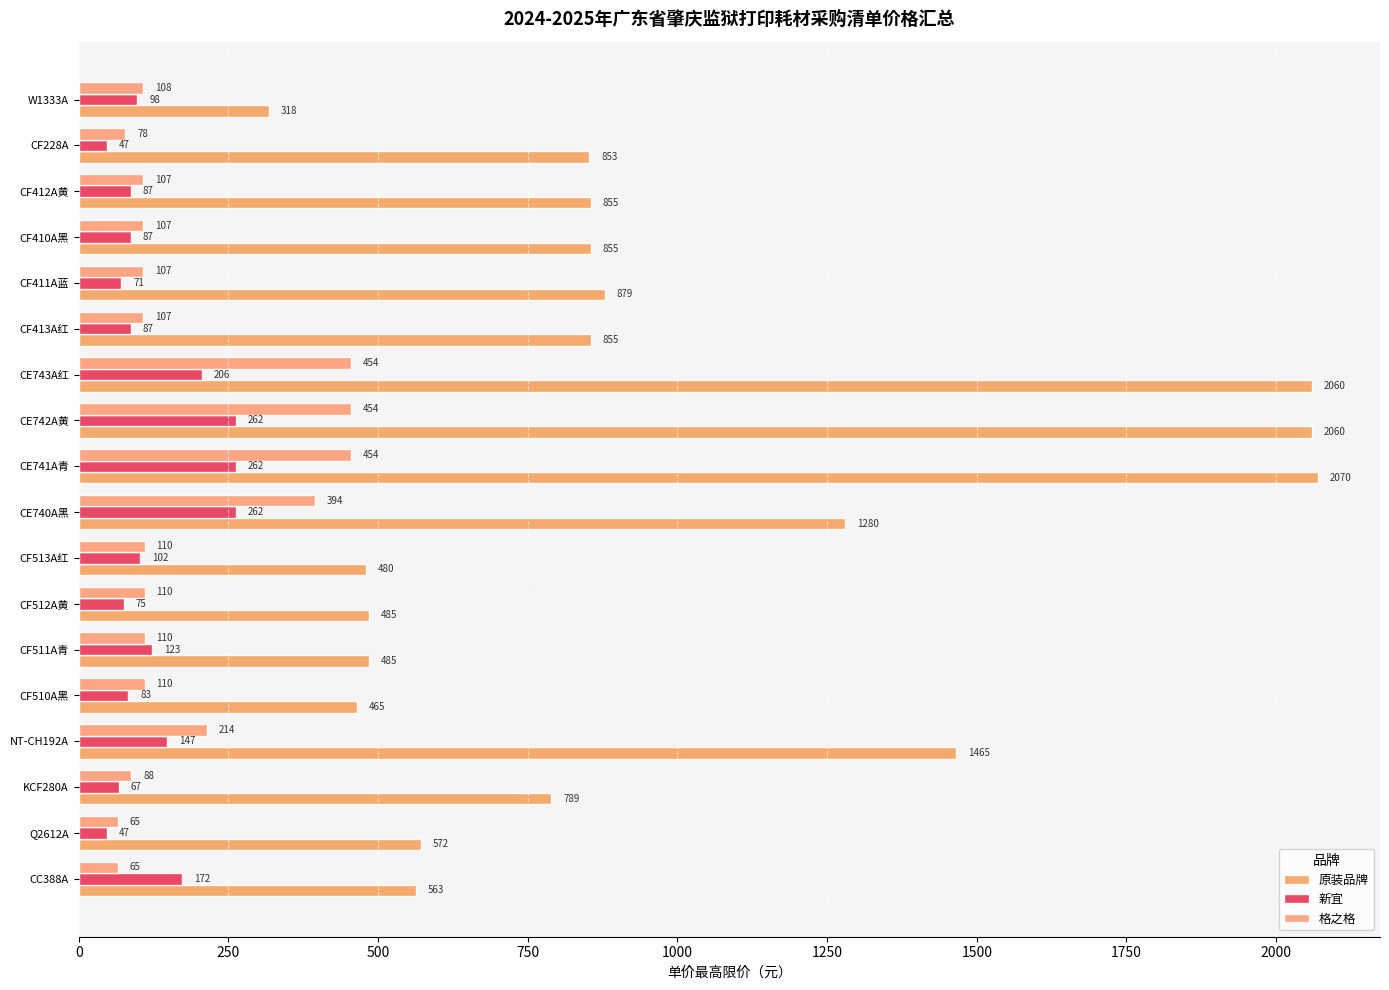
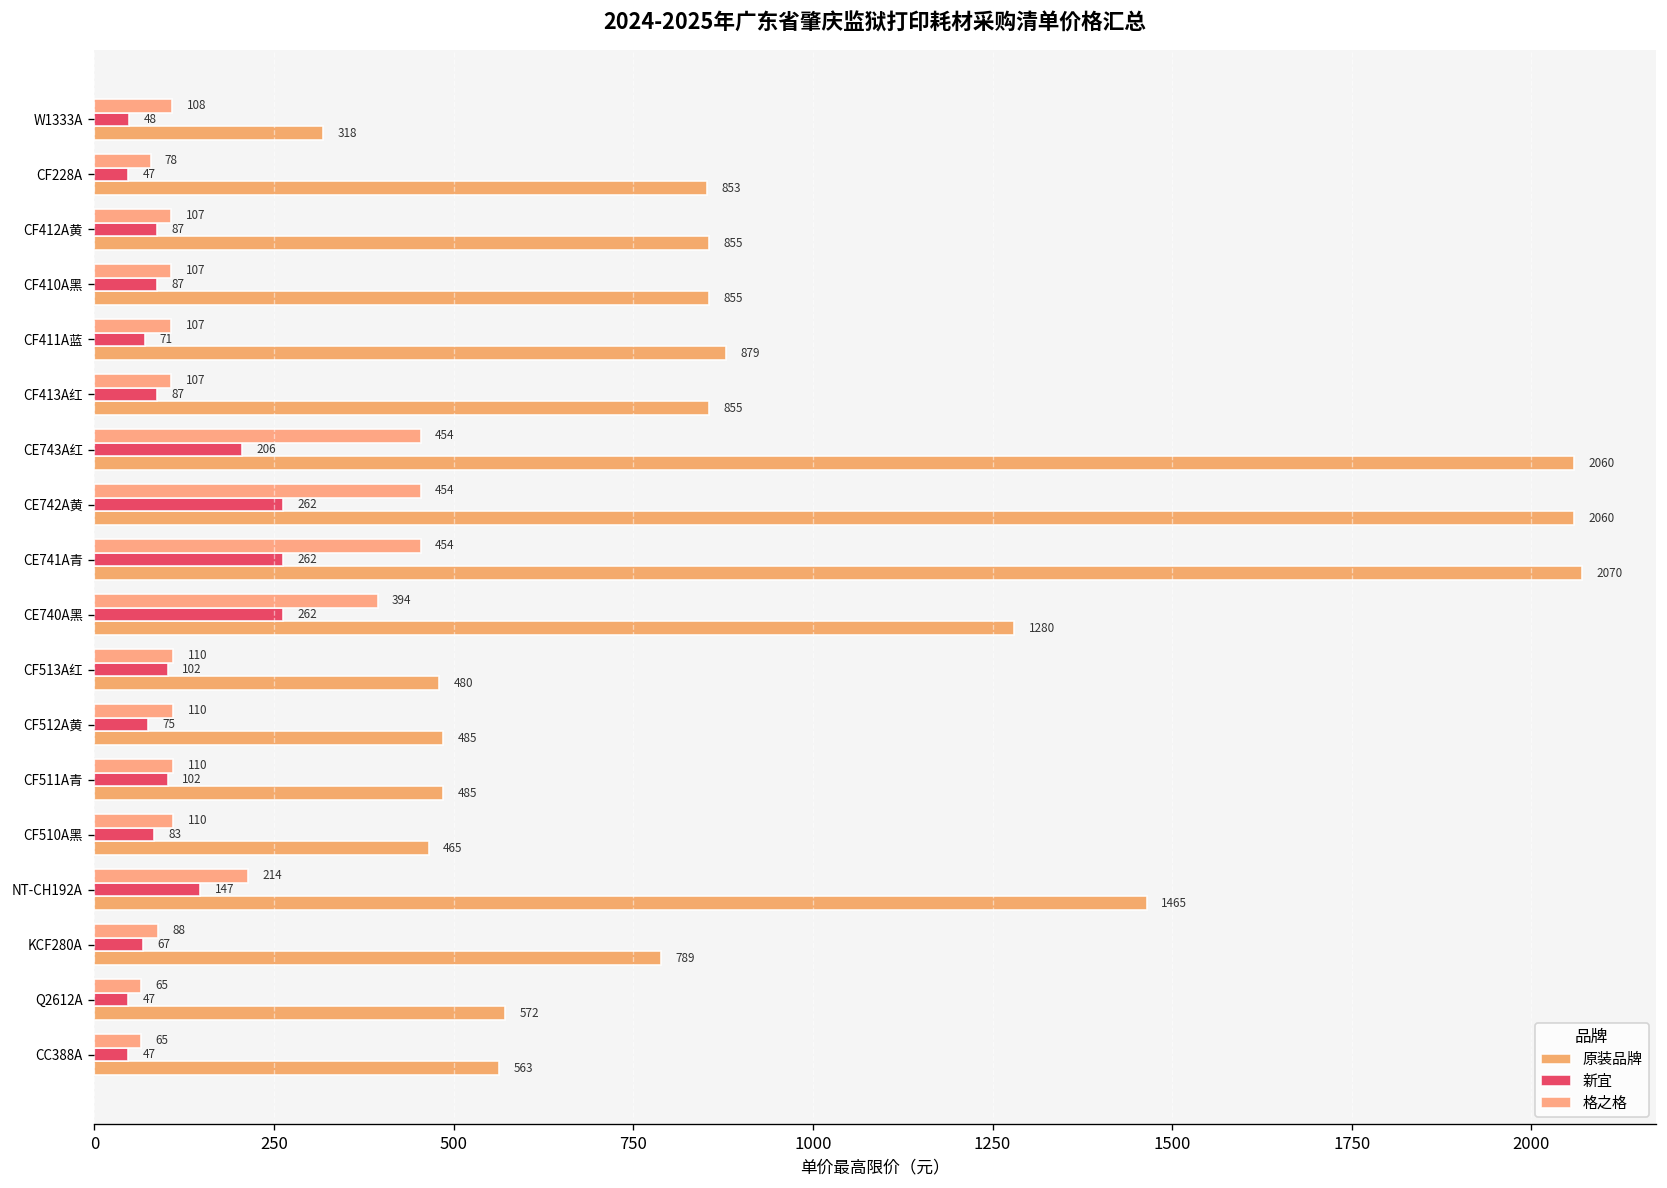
  {
    "新宜": {
-     "W1333A": 98,
+     "W1333A": 48,
      "CF228A": 47,
      "CF412A黄": 87,
      "CF410A黑": 87,
      "CF411A蓝": 71,
      "CF413A红": 87,
      "CE743A红": 206,
      "CE742A黄": 262,
      "CE741A青": 262,
      "CE740A黑": 262,
      "CF513A红": 102,
      "CF512A黄": 75,
-     "CF511A青": 123,
+     "CF511A青": 102,
      "CF510A黑": 83,
      "NT-CH192A": 147,
      "KCF280A": 67,
      "Q2612A": 47,
-     "CC388A": 172
+     "CC388A": 47
    }
  }
